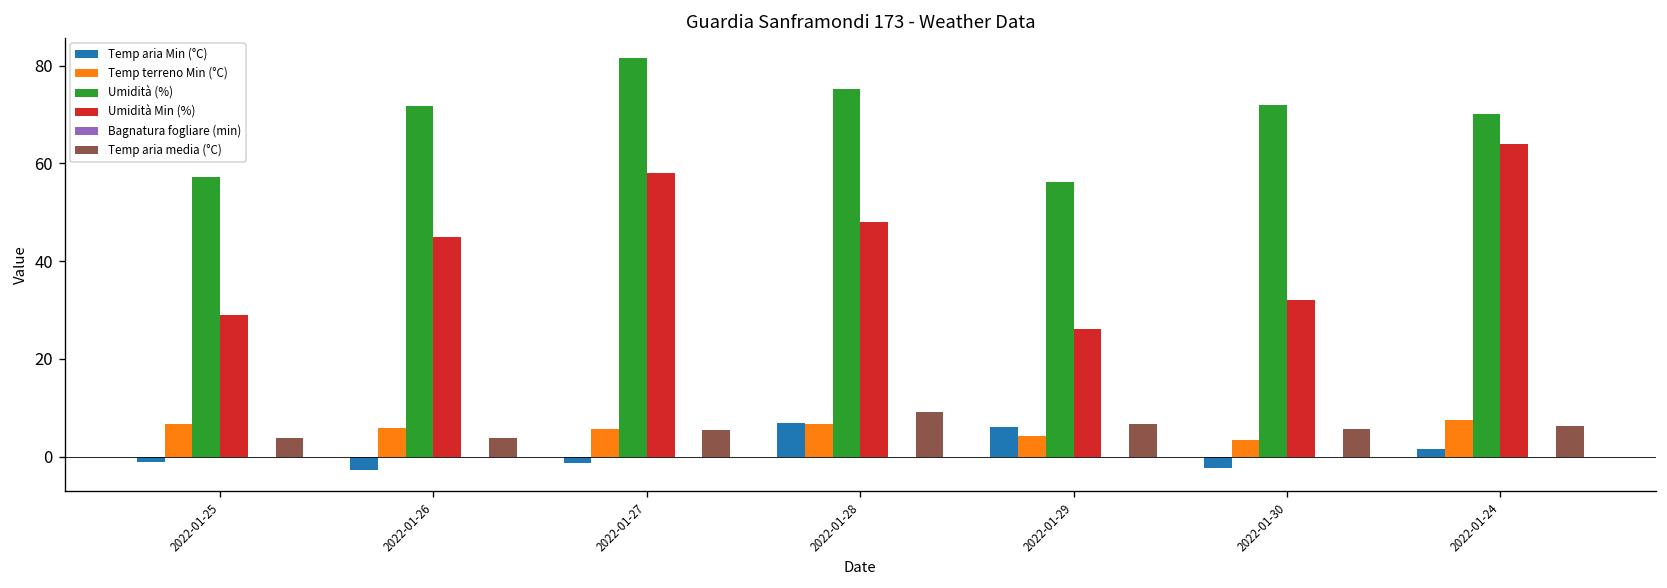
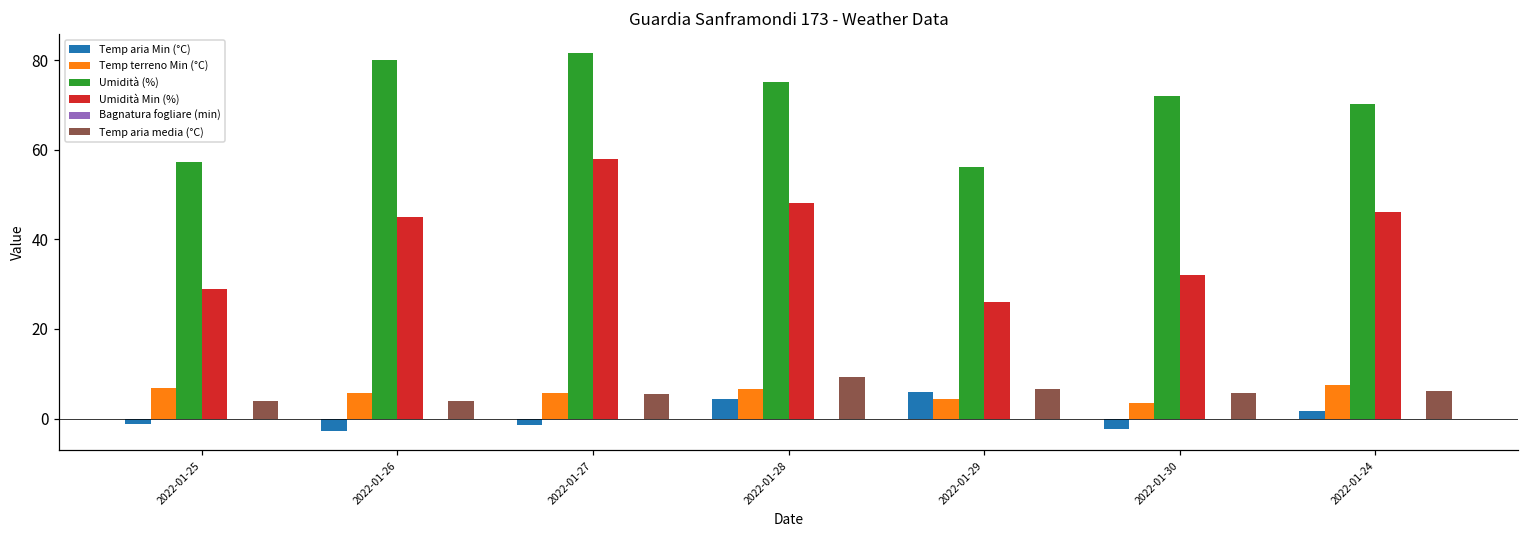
  {
    "Temp aria Min (°C)": {
      "2022-01-25": -1,
      "2022-01-26": -3,
      "2022-01-27": -1,
-     "2022-01-28": 7,
+     "2022-01-28": 4,
      "2022-01-29": 6,
      "2022-01-30": -2,
      "2022-01-24": 2
    },
    "Temp terreno Min (°C)": {
      "2022-01-25": 7,
      "2022-01-26": 6,
      "2022-01-27": 6,
      "2022-01-28": 7,
      "2022-01-29": 4,
      "2022-01-30": 3,
      "2022-01-24": 7
    },
    "Umidità (%)": {
      "2022-01-25": 57,
-     "2022-01-26": 72,
+     "2022-01-26": 80,
      "2022-01-27": 82,
      "2022-01-28": 75,
      "2022-01-29": 56,
      "2022-01-30": 72,
      "2022-01-24": 70
    },
    "Umidità Min (%)": {
      "2022-01-25": 29,
      "2022-01-26": 45,
      "2022-01-27": 58,
      "2022-01-28": 48,
      "2022-01-29": 26,
      "2022-01-30": 32,
-     "2022-01-24": 64
+     "2022-01-24": 46
    },
    "Bagnatura fogliare (min)": {
      "2022-01-25": 0,
      "2022-01-26": 0,
      "2022-01-27": 0,
      "2022-01-28": 0,
      "2022-01-29": 0,
      "2022-01-30": 0,
      "2022-01-24": 0
    },
    "Temp aria media (°C)": {
      "2022-01-25": 4,
      "2022-01-26": 4,
      "2022-01-27": 5,
      "2022-01-28": 9,
      "2022-01-29": 7,
      "2022-01-30": 6,
      "2022-01-24": 6
    }
  }
